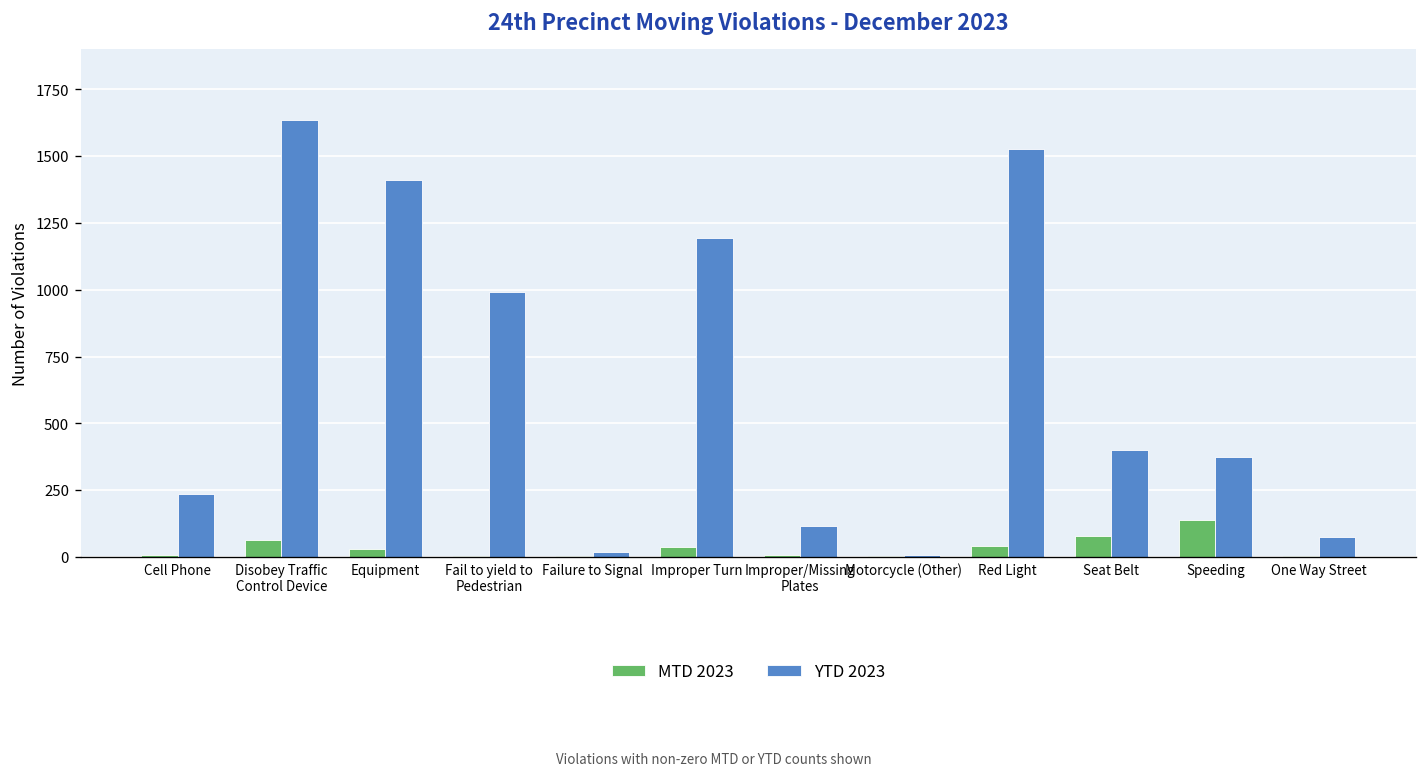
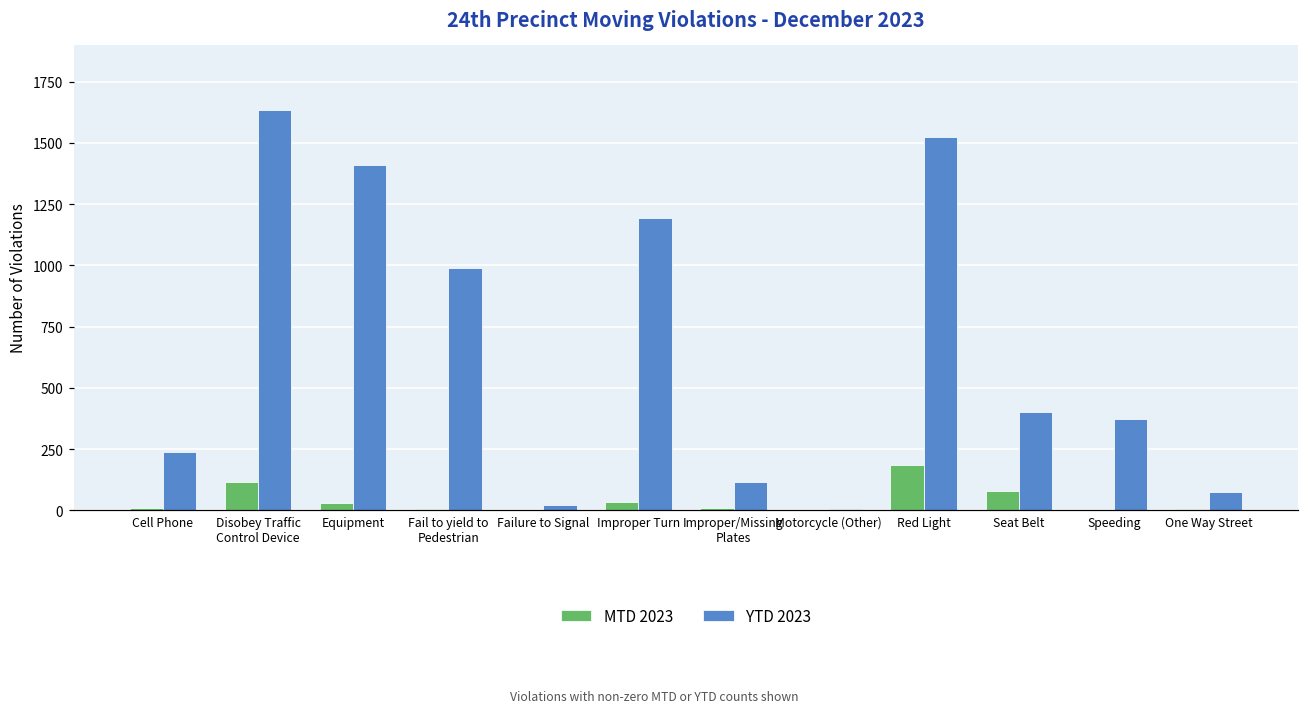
  {
    "MTD 2023": {
-     "Disobey Traffic Control Device": 70,
+     "Disobey Traffic Control Device": 120,
      "Equipment": 30,
      "Improper Turn": 40,
-     "Red Light": 40,
+     "Red Light": 190,
      "Seat Belt": 80,
-     "Speeding": 140
+     "Speeding": 0
    },
    "YTD 2023": {
      "Cell Phone": 240,
      "Disobey Traffic Control Device": 1630,
      "Equipment": 1410,
      "Fail to yield to Pedestrian": 990,
      "Failure to Signal": 20,
      "Improper Turn": 1200,
      "Improper/Missing Plates": 120,
      "Red Light": 1530,
      "Seat Belt": 400,
      "Speeding": 370,
      "One Way Street": 70
    }
  }
